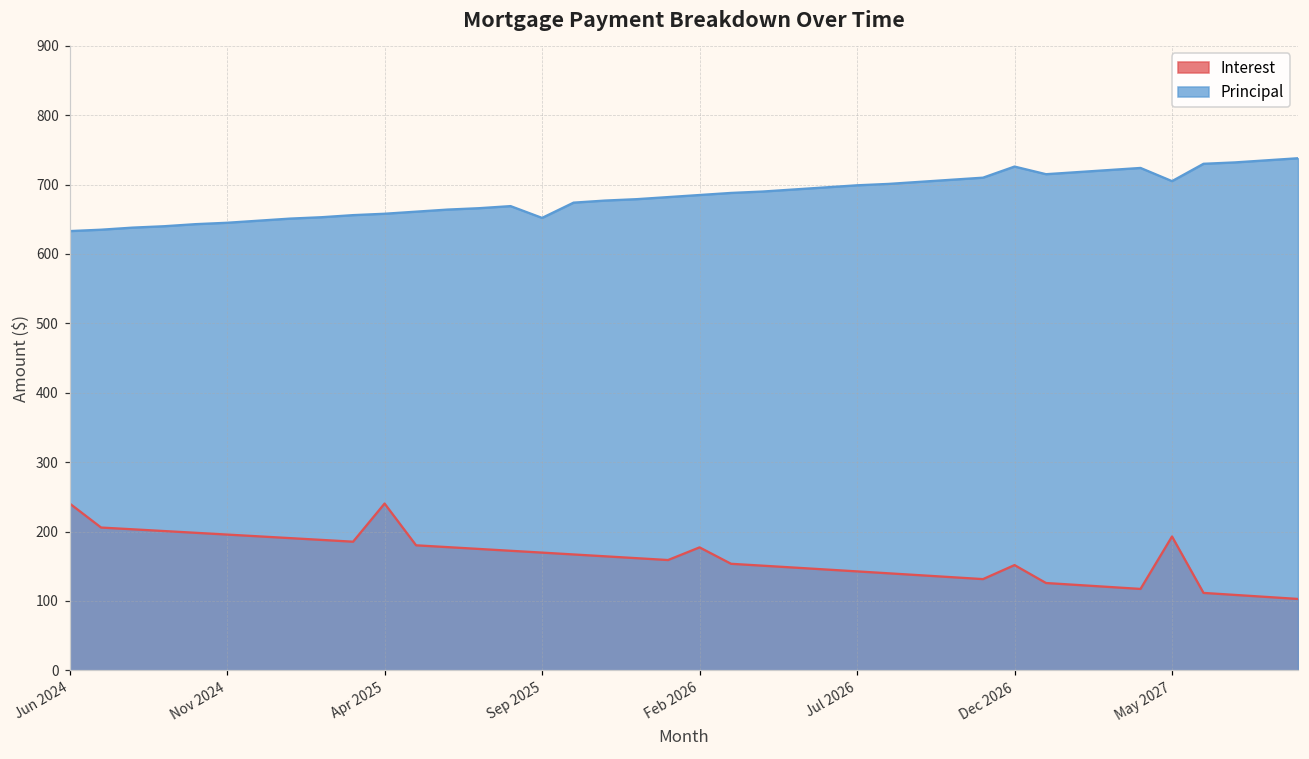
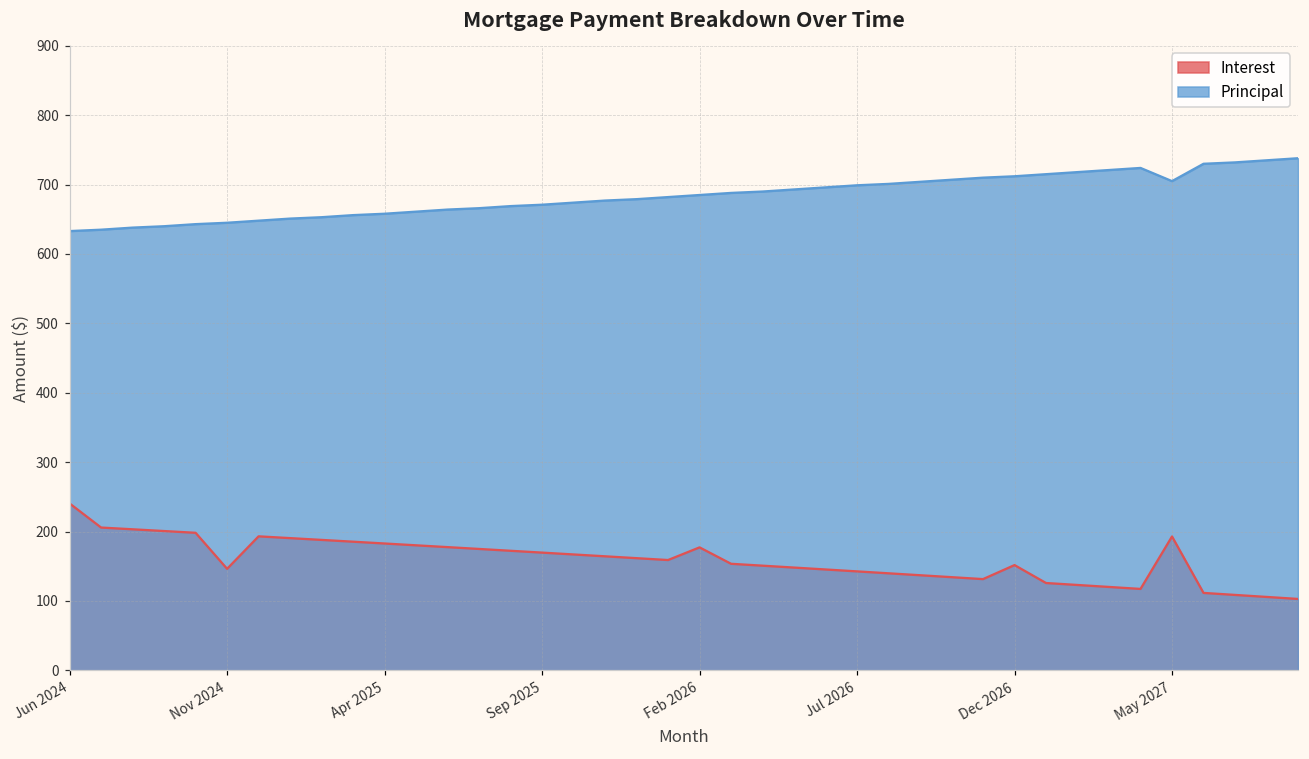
  {
    "Interest": {
      "Jun 2024": 240,
-     "Nov 2024": 200,
-     "Apr 2025": 240,
+     "Nov 2024": 150,
+     "Apr 2025": 180,
      "Sep 2025": 170,
      "Feb 2026": 180,
      "Jul 2026": 140,
      "Dec 2026": 150,
      "May 2027": 190
    },
    "Principal": {
      "Jun 2024": 630,
      "Nov 2024": 650,
      "Apr 2025": 660,
-     "Sep 2025": 650,
+     "Sep 2025": 670,
      "Feb 2026": 690,
      "Jul 2026": 700,
-     "Dec 2026": 730,
+     "Dec 2026": 710,
      "May 2027": 710
    }
  }
